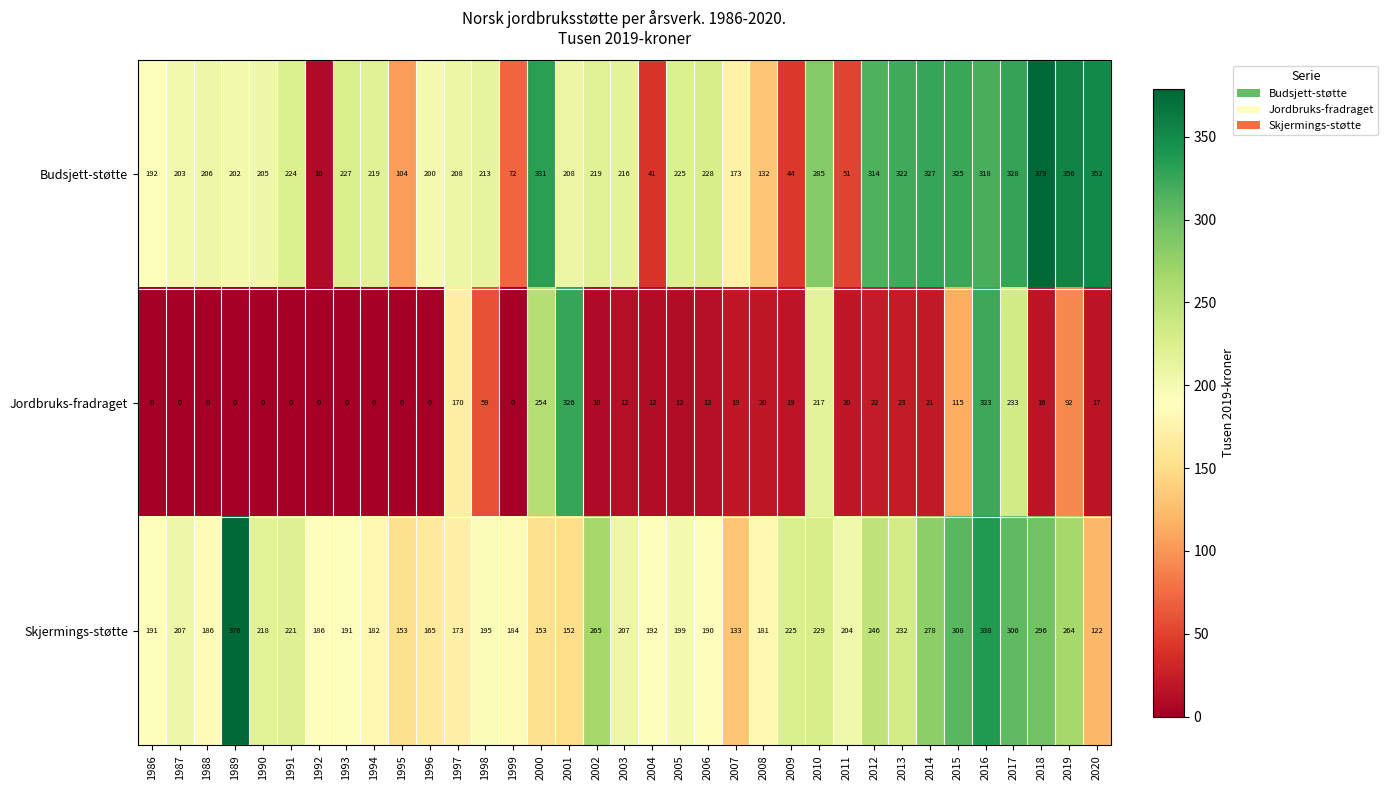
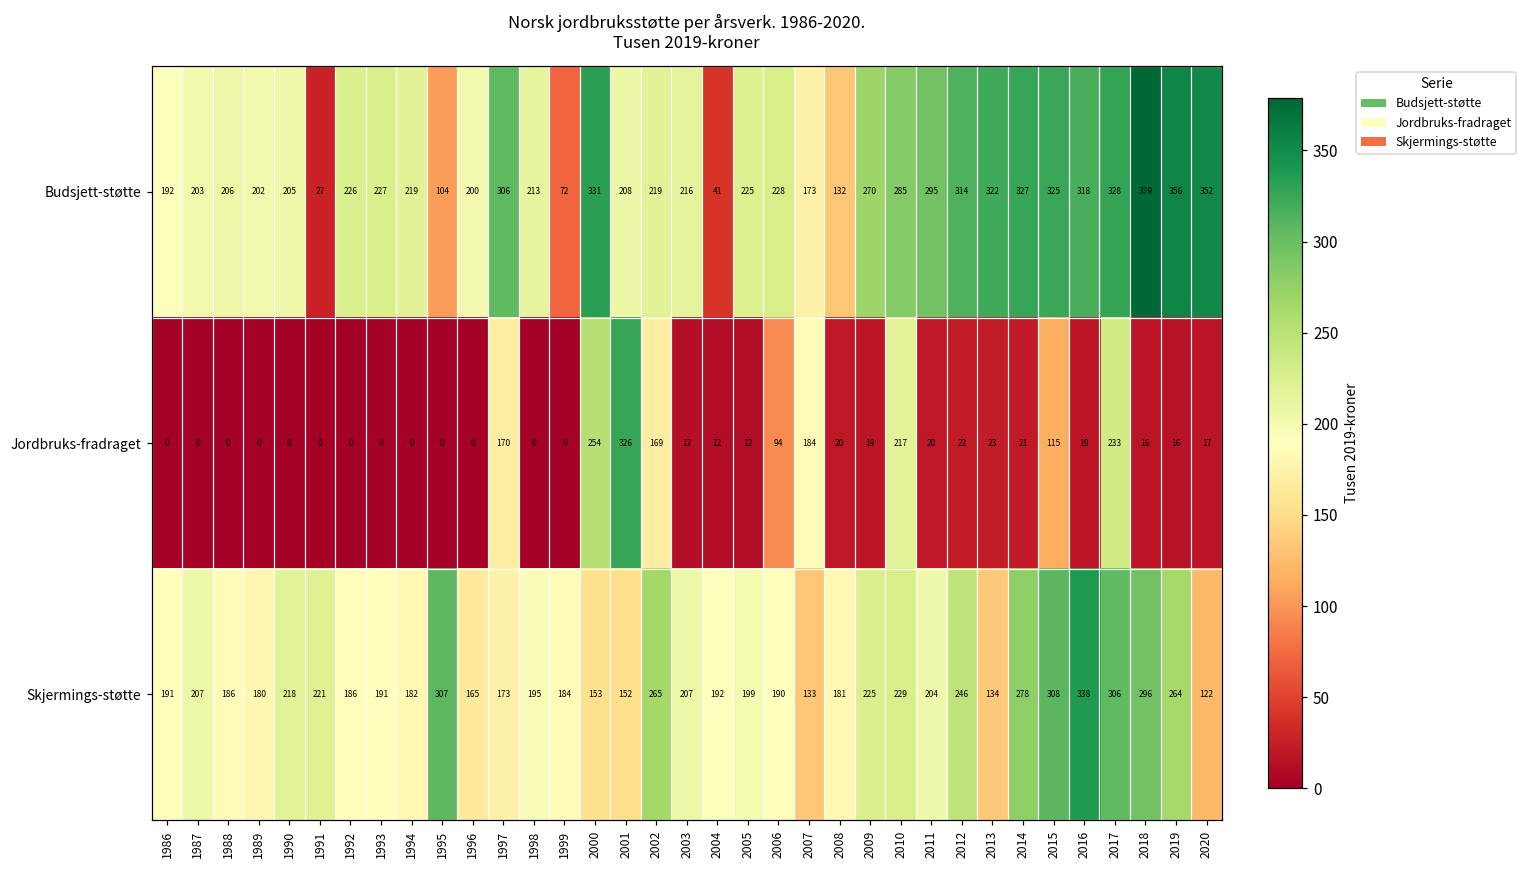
  {
    "Budsjett-støtte": {
      "1986": 192,
      "1987": 203,
      "1988": 206,
      "1989": 202,
      "1990": 205,
-     "1991": 224,
-     "1992": 10,
+     "1991": 27,
+     "1992": 226,
      "1993": 227,
      "1994": 219,
      "1995": 104,
      "1996": 200,
-     "1997": 208,
+     "1997": 306,
      "1998": 213,
      "1999": 72,
      "2000": 331,
      "2001": 208,
      "2002": 219,
      "2003": 216,
      "2004": 41,
      "2005": 225,
      "2006": 228,
      "2007": 173,
      "2008": 132,
-     "2009": 44,
+     "2009": 270,
      "2010": 285,
-     "2011": 51,
+     "2011": 295,
      "2012": 314,
      "2013": 322,
      "2014": 327,
      "2015": 325,
      "2016": 318,
      "2017": 328,
      "2018": 379,
      "2019": 356,
      "2020": 352
    },
    "Jordbruks-fradraget": {
      "1986": 0,
      "1987": 0,
      "1988": 0,
      "1989": 0,
      "1990": 0,
      "1991": 0,
      "1992": 0,
      "1993": 0,
      "1994": 0,
      "1995": 0,
      "1996": 0,
      "1997": 170,
-     "1998": 59,
+     "1998": 0,
      "1999": 0,
      "2000": 254,
      "2001": 326,
-     "2002": 10,
+     "2002": 169,
      "2003": 12,
      "2004": 12,
      "2005": 12,
-     "2006": 12,
-     "2007": 19,
+     "2006": 94,
+     "2007": 184,
      "2008": 20,
      "2009": 19,
      "2010": 217,
      "2011": 20,
      "2012": 22,
      "2013": 23,
      "2014": 21,
      "2015": 115,
-     "2016": 323,
+     "2016": 19,
      "2017": 233,
      "2018": 16,
-     "2019": 92,
+     "2019": 16,
      "2020": 17
    },
    "Skjermings-støtte": {
      "1986": 191,
      "1987": 207,
      "1988": 186,
-     "1989": 376,
+     "1989": 180,
      "1990": 218,
      "1991": 221,
      "1992": 186,
      "1993": 191,
      "1994": 182,
-     "1995": 153,
+     "1995": 307,
      "1996": 165,
      "1997": 173,
      "1998": 195,
      "1999": 184,
      "2000": 153,
      "2001": 152,
      "2002": 265,
      "2003": 207,
      "2004": 192,
      "2005": 199,
      "2006": 190,
      "2007": 133,
      "2008": 181,
      "2009": 225,
      "2010": 229,
      "2011": 204,
      "2012": 246,
-     "2013": 232,
+     "2013": 134,
      "2014": 278,
      "2015": 308,
      "2016": 338,
      "2017": 306,
      "2018": 296,
      "2019": 264,
      "2020": 122
    }
  }
